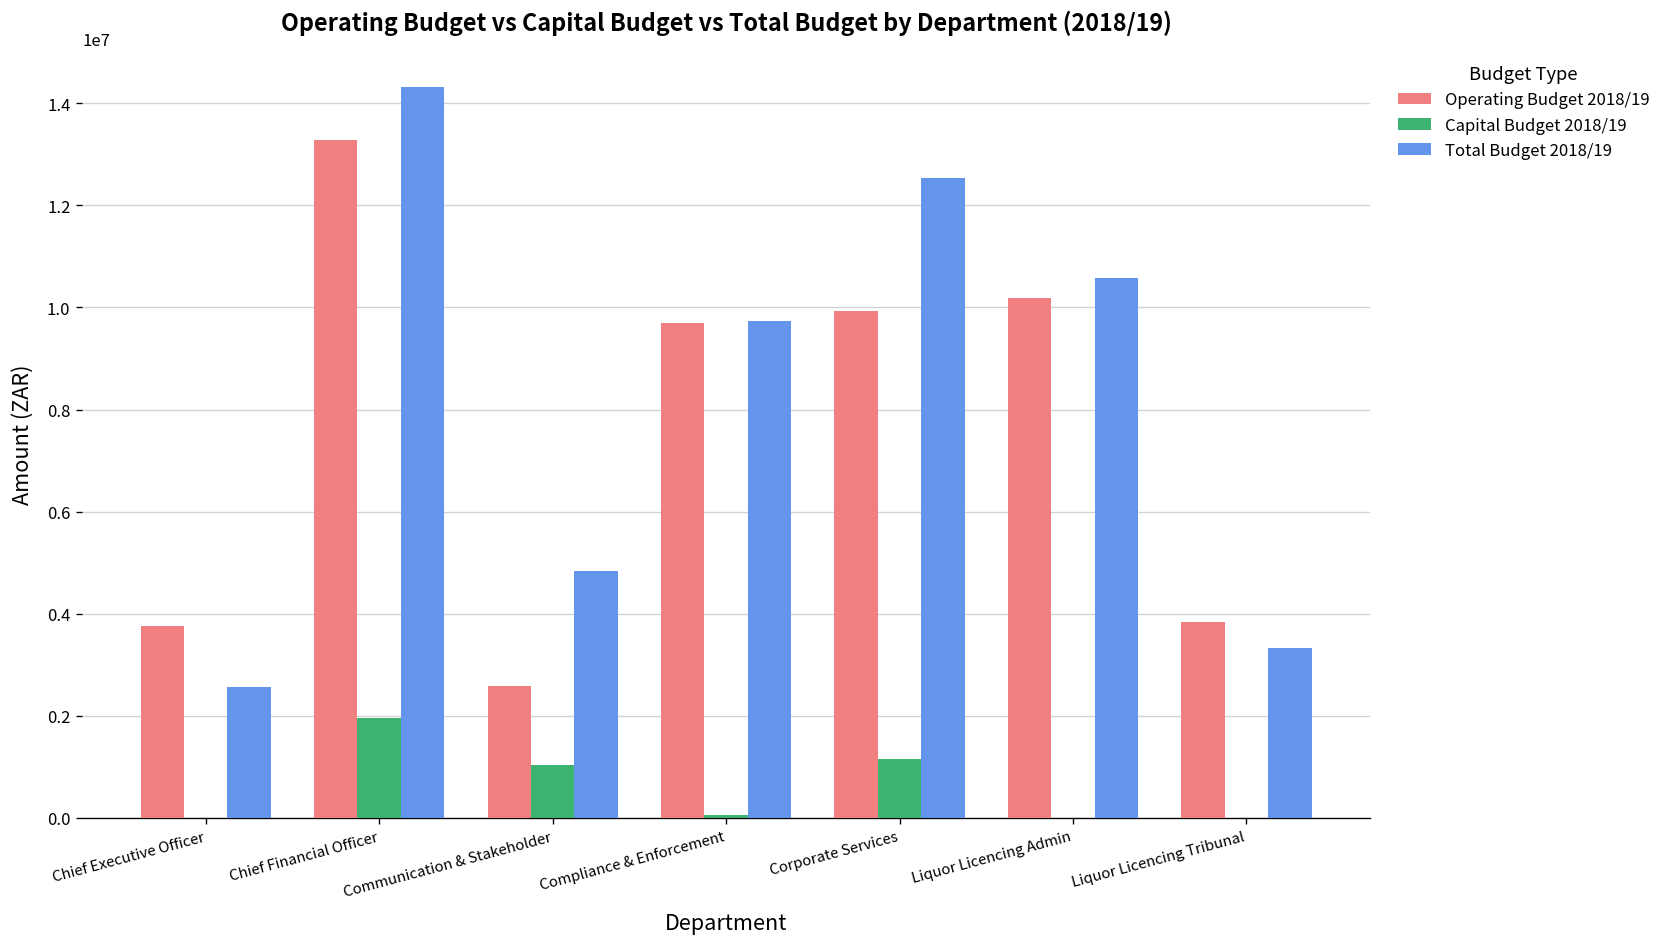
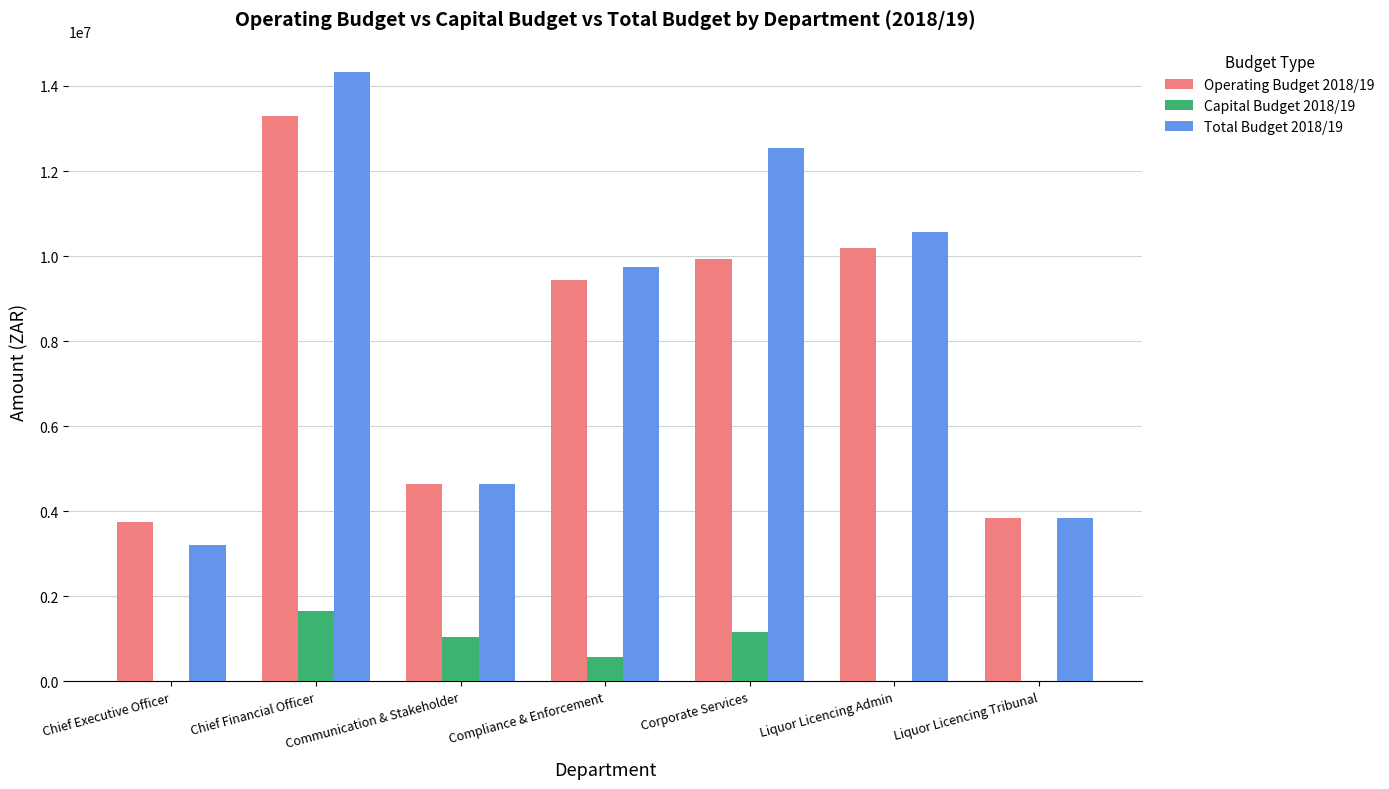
  {
    "Operating Budget 2018/19": {
      "Chief Executive Officer": 3800000,
      "Chief Financial Officer": 13300000,
-     "Communication & Stakeholder": 2600000,
-     "Compliance & Enforcement": 9700000,
+     "Communication & Stakeholder": 4600000,
+     "Compliance & Enforcement": 9400000,
      "Corporate Services": 9900000,
      "Liquor Licencing Admin": 10200000,
      "Liquor Licencing Tribunal": 3800000
    },
    "Capital Budget 2018/19": {
      "Chief Executive Officer": 0,
-     "Chief Financial Officer": 2000000,
+     "Chief Financial Officer": 1600000,
      "Communication & Stakeholder": 1000000,
-     "Compliance & Enforcement": 100000,
+     "Compliance & Enforcement": 600000,
      "Corporate Services": 1200000,
      "Liquor Licencing Admin": 0,
      "Liquor Licencing Tribunal": 0
    },
    "Total Budget 2018/19": {
-     "Chief Executive Officer": 2600000,
+     "Chief Executive Officer": 3200000,
      "Chief Financial Officer": 14300000,
-     "Communication & Stakeholder": 4800000,
+     "Communication & Stakeholder": 4600000,
      "Compliance & Enforcement": 9700000,
      "Corporate Services": 12500000,
      "Liquor Licencing Admin": 10600000,
-     "Liquor Licencing Tribunal": 3300000
+     "Liquor Licencing Tribunal": 3800000
    }
  }
